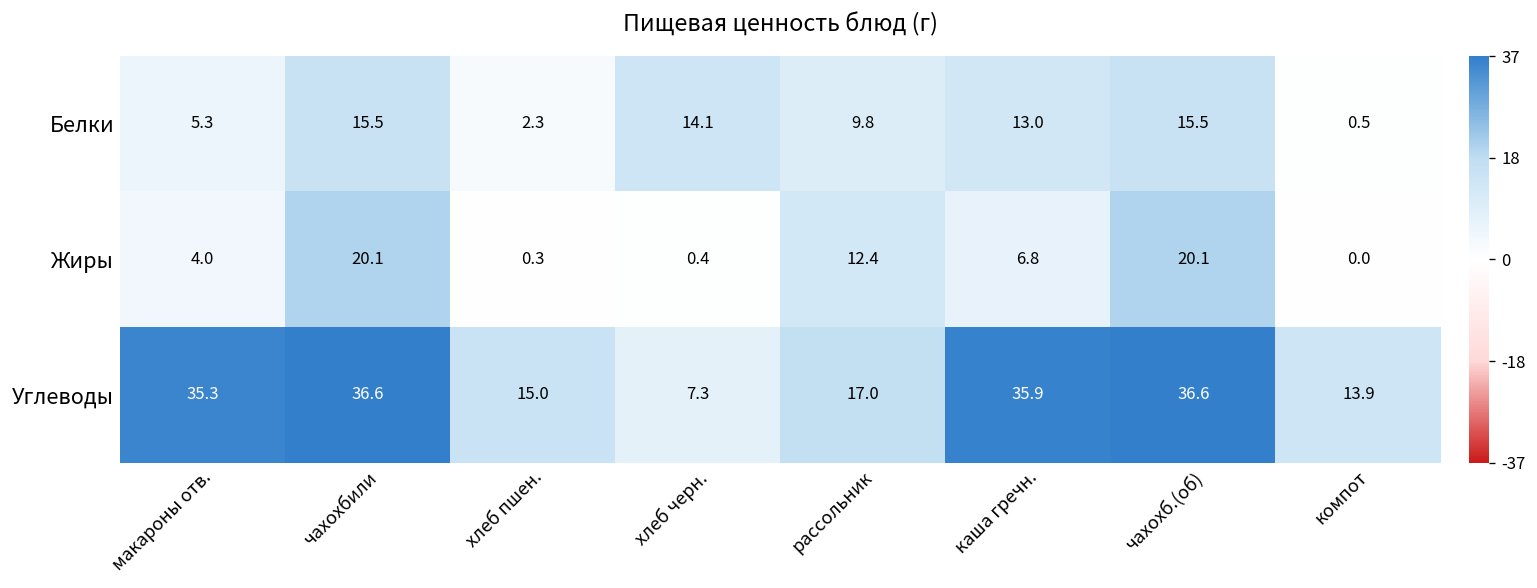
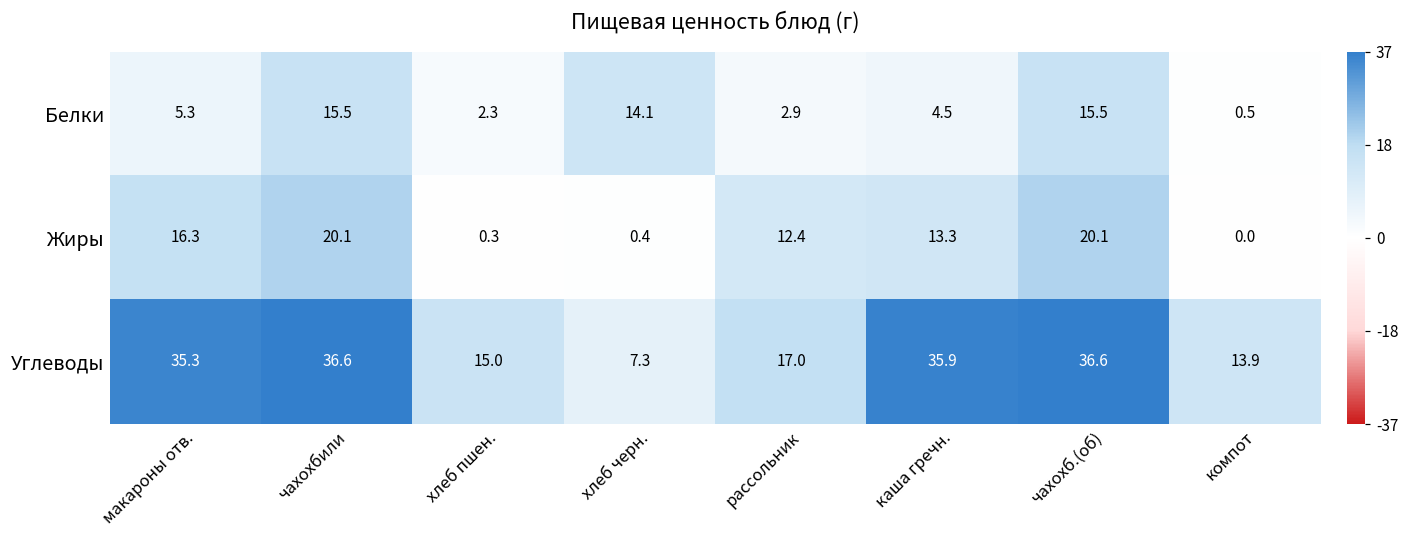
  {
    "Белки": {
      "макароны отв.": 5.3,
      "чахохбили": 15.5,
      "хлеб пшен.": 2.3,
      "хлеб черн.": 14.1,
-     "рассольник": 9.8,
-     "каша гречн.": 13.0,
+     "рассольник": 2.9,
+     "каша гречн.": 4.5,
      "чахохб.(об)": 15.5,
      "компот": 0.5
    },
    "Жиры": {
-     "макароны отв.": 4.0,
+     "макароны отв.": 16.3,
      "чахохбили": 20.1,
      "хлеб пшен.": 0.3,
      "хлеб черн.": 0.4,
      "рассольник": 12.4,
-     "каша гречн.": 6.8,
+     "каша гречн.": 13.3,
      "чахохб.(об)": 20.1,
      "компот": 0.0
    },
    "Углеводы": {
      "макароны отв.": 35.3,
      "чахохбили": 36.6,
      "хлеб пшен.": 15.0,
      "хлеб черн.": 7.3,
      "рассольник": 17.0,
      "каша гречн.": 35.9,
      "чахохб.(об)": 36.6,
      "компот": 13.9
    }
  }
